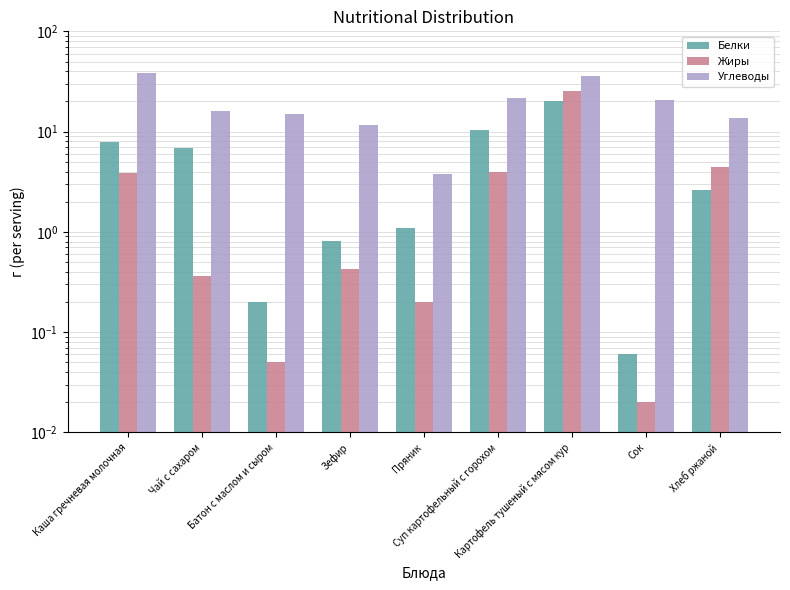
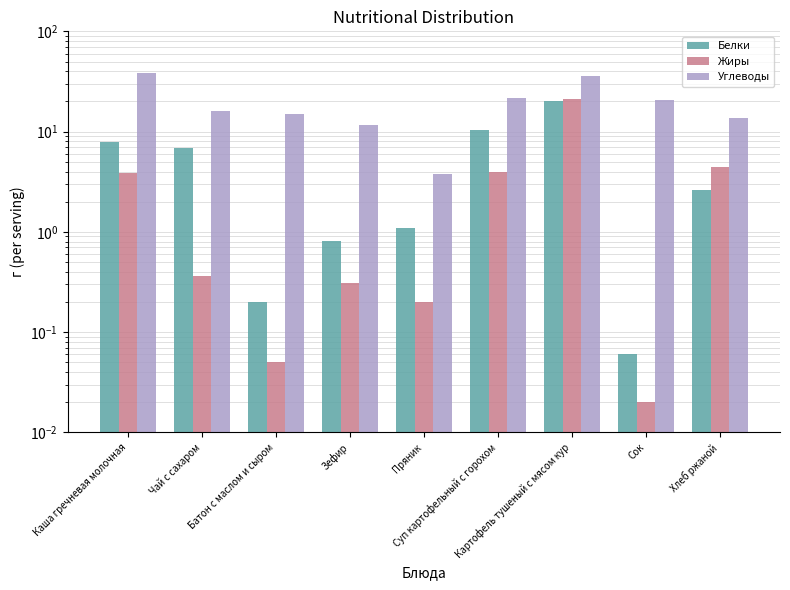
  {
    "Белки": {
      "Каша гречневая молочная": 8,
      "Чай с сахаром": 7,
      "Батон с маслом и сыром": 0.20,
      "Зефир": 0.8,
      "Пряник": 1.1,
      "Суп картофельный с горохом": 10,
      "Картофель тушеный с мясом кур": 20,
      "Сок": 0.06,
      "Хлеб ржаной": 2.6
    },
    "Жиры": {
      "Каша гречневая молочная": 3.9,
      "Чай с сахаром": 0.36,
      "Батон с маслом и сыром": 0.05,
-     "Зефир": 0.43,
+     "Зефир": 0.31,
      "Пряник": 0.20,
      "Суп картофельный с горохом": 4.0,
-     "Картофель тушеный с мясом кур": 26,
+     "Картофель тушеный с мясом кур": 21,
      "Сок": 0.02,
      "Хлеб ржаной": 4
    },
    "Углеводы": {
      "Каша гречневая молочная": 39,
      "Чай с сахаром": 16,
      "Батон с маслом и сыром": 15,
      "Зефир": 12,
      "Пряник": 3.8,
      "Суп картофельный с горохом": 22,
      "Картофель тушеный с мясом кур": 36,
      "Сок": 21,
      "Хлеб ржаной": 14
    }
  }
